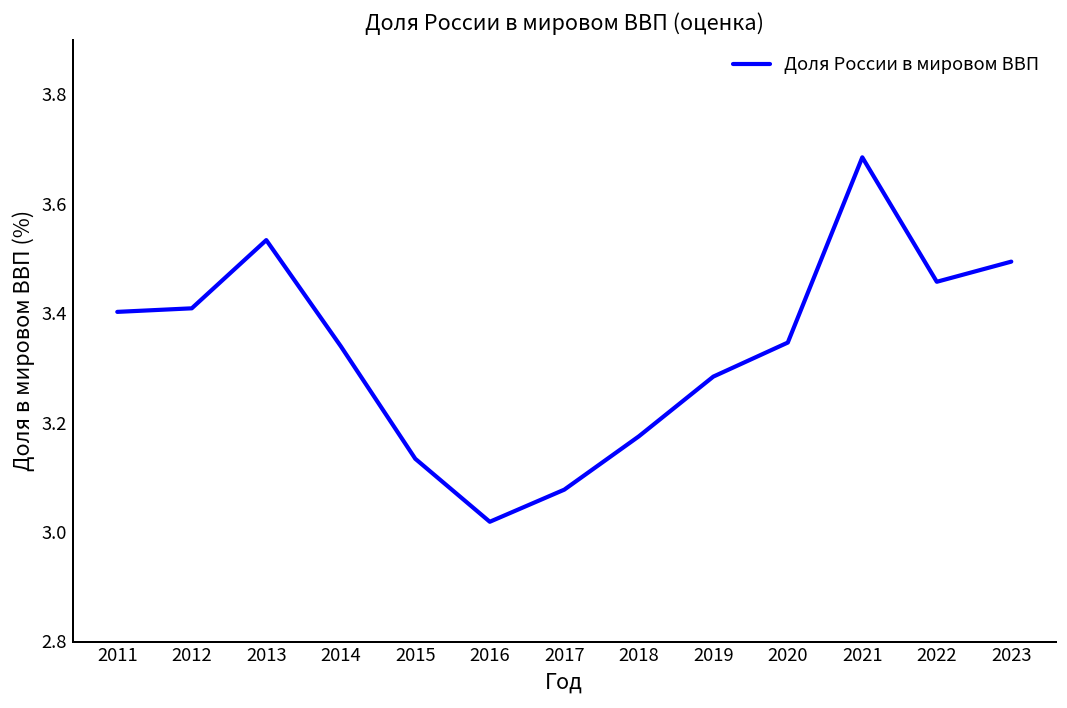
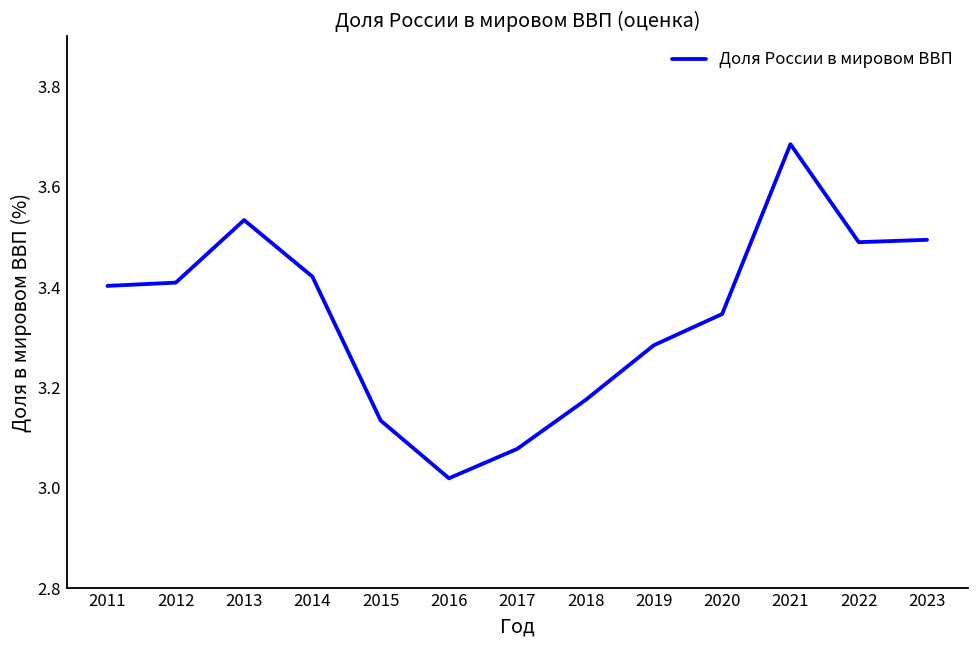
  {
    "2011": 3.40,
    "2012": 3.41,
    "2013": 3.53,
-   "2014": 3.34,
+   "2014": 3.42,
    "2015": 3.13,
    "2016": 3.02,
    "2017": 3.08,
    "2018": 3.17,
    "2019": 3.28,
    "2020": 3.35,
    "2021": 3.68,
-   "2022": 3.46,
+   "2022": 3.49,
    "2023": 3.49
  }
